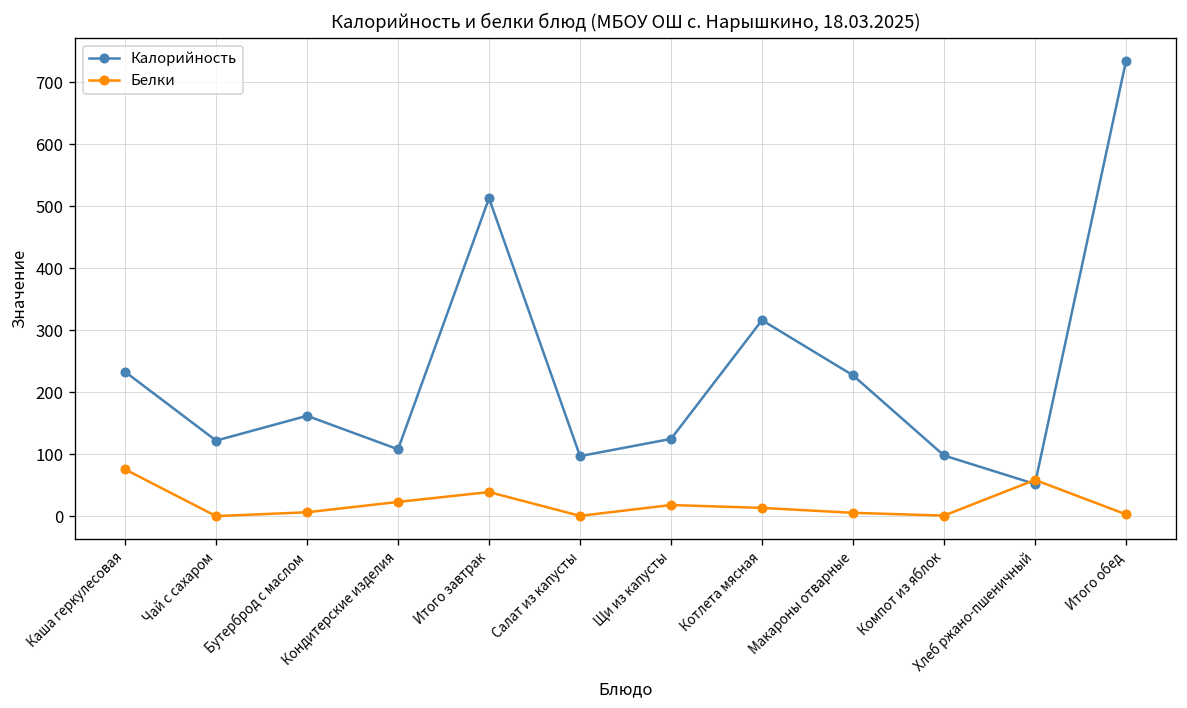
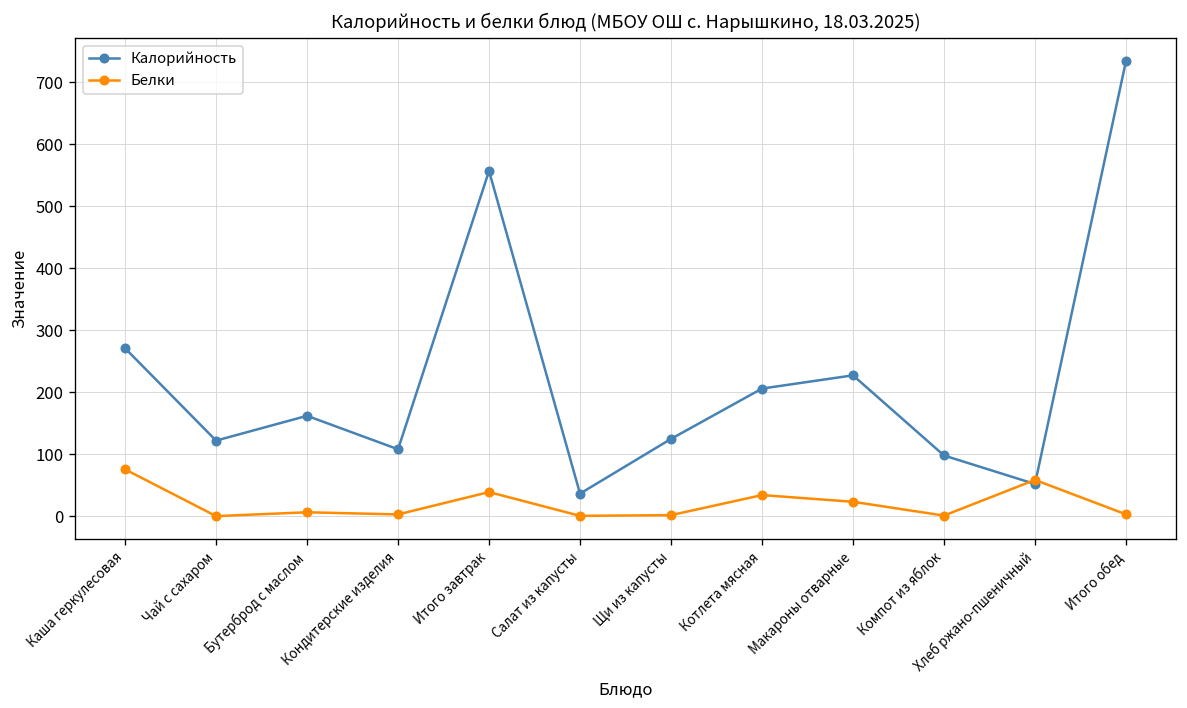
  {
    "Калорийность": {
-     "Каша геркулесовая": 230,
+     "Каша геркулесовая": 270,
      "Чай с сахаром": 120,
      "Бутерброд с маслом": 160,
      "Кондитерские изделия": 110,
-     "Итого завтрак": 510,
-     "Салат из капусты": 100,
+     "Итого завтрак": 560,
+     "Салат из капусты": 40,
      "Щи из капусты": 120,
-     "Котлета мясная": 320,
+     "Котлета мясная": 210,
      "Макароны отварные": 230,
      "Компот из яблок": 100,
      "Хлеб ржано-пшеничный": 50,
      "Итого обед": 730
    },
    "Белки": {
      "Каша геркулесовая": 80,
      "Чай с сахаром": 0,
      "Бутерброд с маслом": 10,
-     "Кондитерские изделия": 20,
+     "Кондитерские изделия": 0,
      "Итого завтрак": 40,
      "Салат из капусты": 0,
-     "Щи из капусты": 20,
-     "Котлета мясная": 10,
-     "Макароны отварные": 10,
+     "Щи из капусты": 0,
+     "Котлета мясная": 30,
+     "Макароны отварные": 20,
      "Компот из яблок": 0,
      "Хлеб ржано-пшеничный": 60,
      "Итого обед": 0
    }
  }
